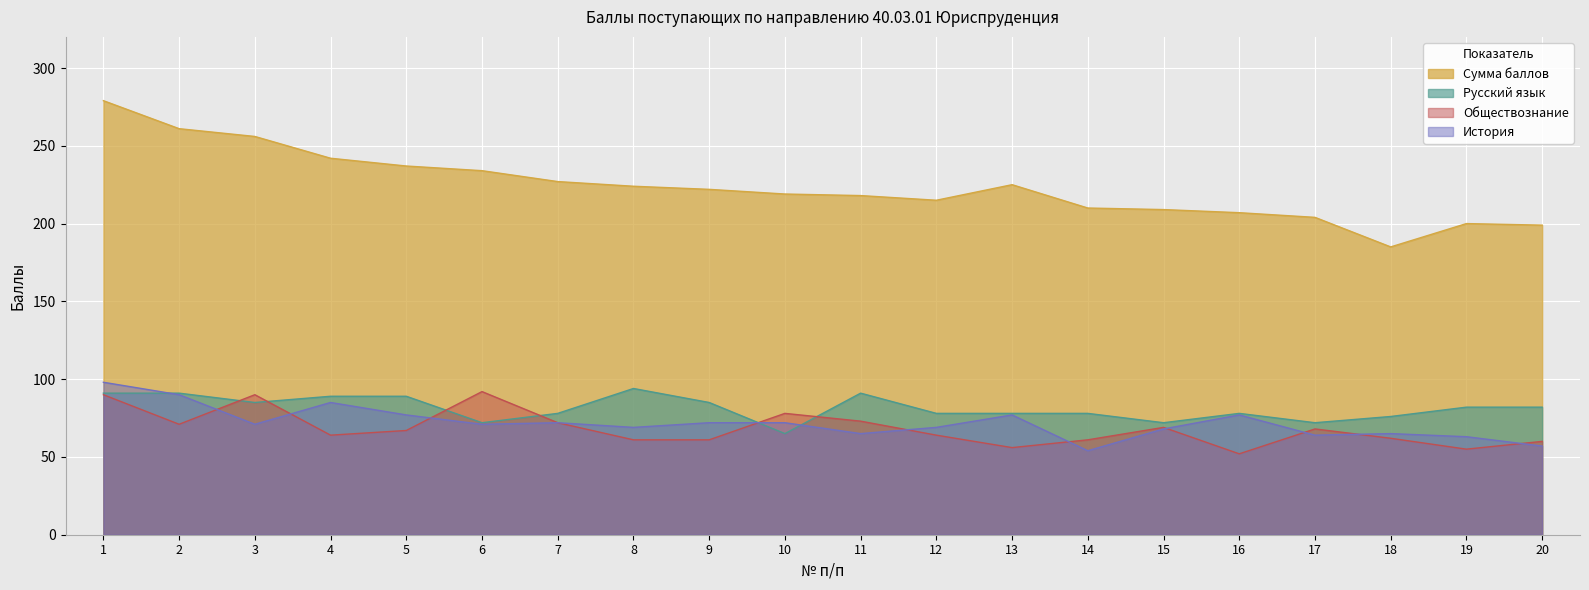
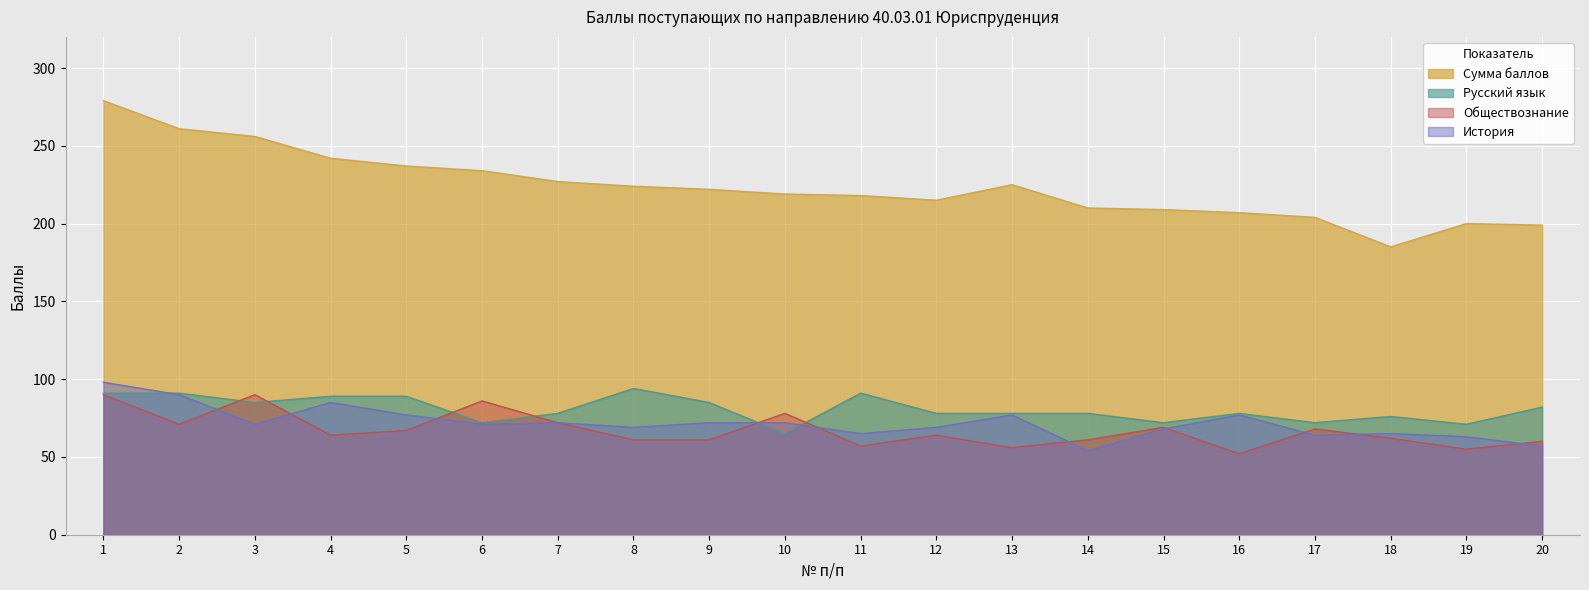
  {
    "Сумма баллов": {
      "1": 279,
      "2": 261,
      "3": 256,
      "4": 242,
      "5": 237,
      "6": 234,
      "7": 227,
      "8": 224,
      "9": 222,
      "10": 219,
      "11": 218,
      "12": 215,
      "13": 225,
      "14": 210,
      "15": 209,
      "16": 207,
      "17": 204,
      "18": 185,
      "19": 200,
      "20": 199
    },
    "Русский язык": {
      "3": 85,
      "4": 89,
      "5": 89,
      "7": 78,
      "8": 94,
      "9": 85,
      "10": 65,
      "11": 91,
      "12": 78,
      "14": 78,
      "15": 72,
      "17": 72,
      "18": 76,
-     "19": 82,
+     "19": 71,
      "20": 82
    },
    "Обществознание": {
      "2": 71,
      "3": 90,
      "4": 64,
      "5": 67,
-     "6": 92,
+     "6": 86,
      "8": 61,
      "9": 61,
      "10": 78,
-     "11": 73,
+     "11": 57,
      "12": 64,
      "13": 56,
      "14": 61,
      "16": 52,
      "17": 68,
      "18": 62,
      "19": 55,
      "20": 60
    },
    "История": {
      "1": 98,
      "3": 71,
      "4": 85,
      "5": 77,
      "8": 69,
      "9": 72,
      "10": 72,
      "11": 65,
      "12": 69,
      "14": 54,
      "17": 64,
      "18": 65,
      "19": 63,
      "20": 57
    }
  }
